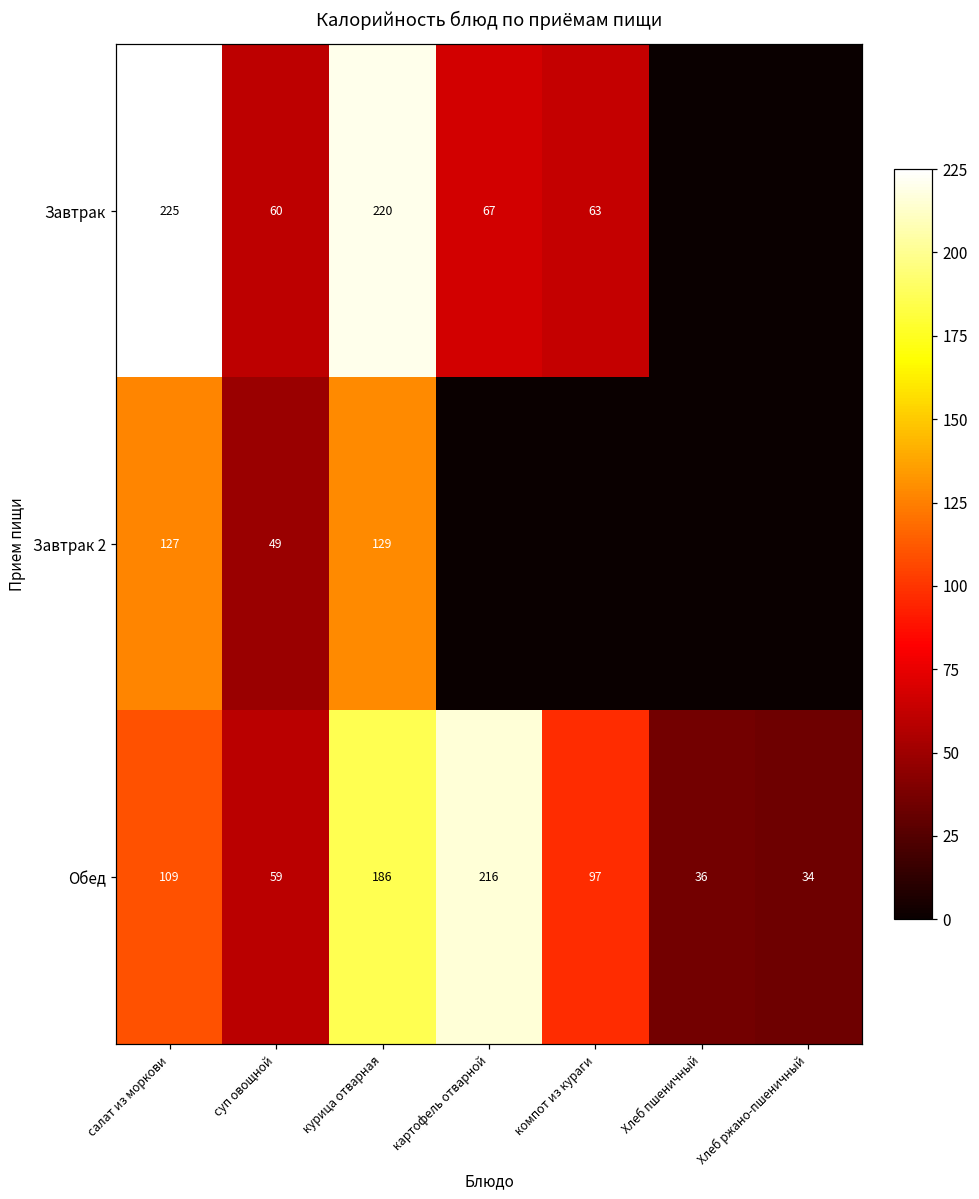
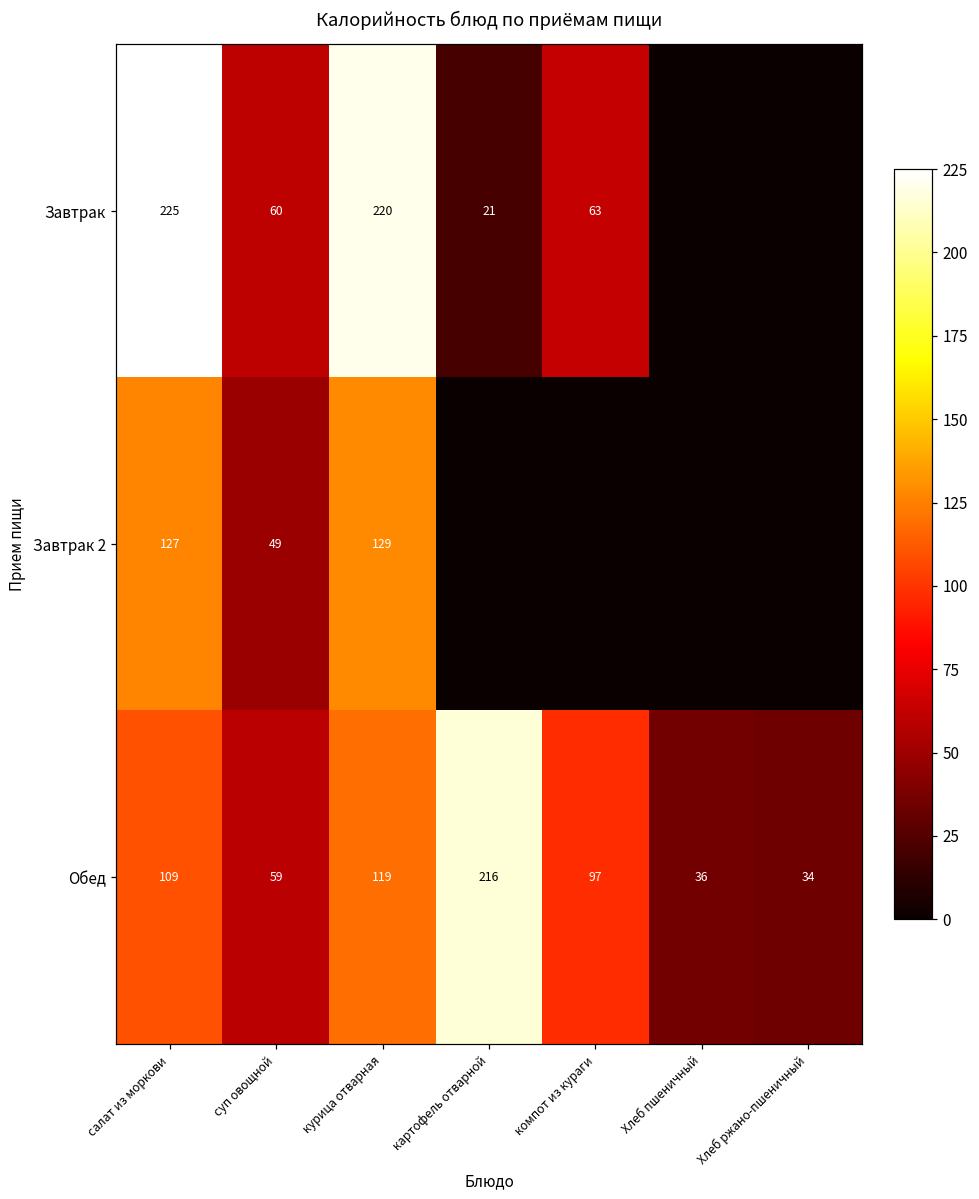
  {
    "Завтрак": {
      "салат из моркови": 225,
      "суп овощной": 60,
      "курица отварная": 220,
-     "картофель отварной": 67,
+     "картофель отварной": 21,
      "компот из кураги": 63
    },
    "Завтрак 2": {
      "салат из моркови": 127,
      "суп овощной": 49,
      "курица отварная": 129
    },
    "Обед": {
      "салат из моркови": 109,
      "суп овощной": 59,
-     "курица отварная": 186,
+     "курица отварная": 119,
      "картофель отварной": 216,
      "компот из кураги": 97,
      "Хлеб пшеничный": 36,
      "Хлеб ржано-пшеничный": 34
    }
  }
